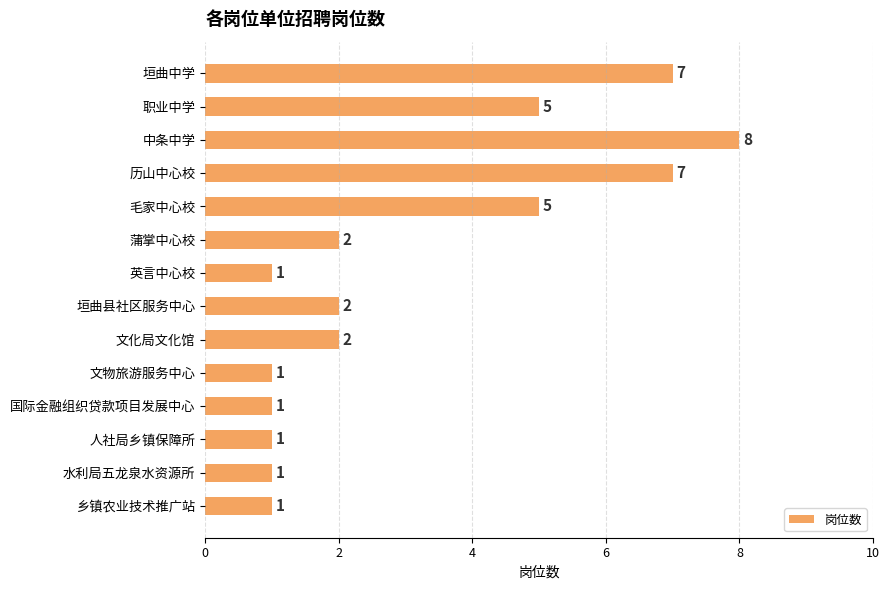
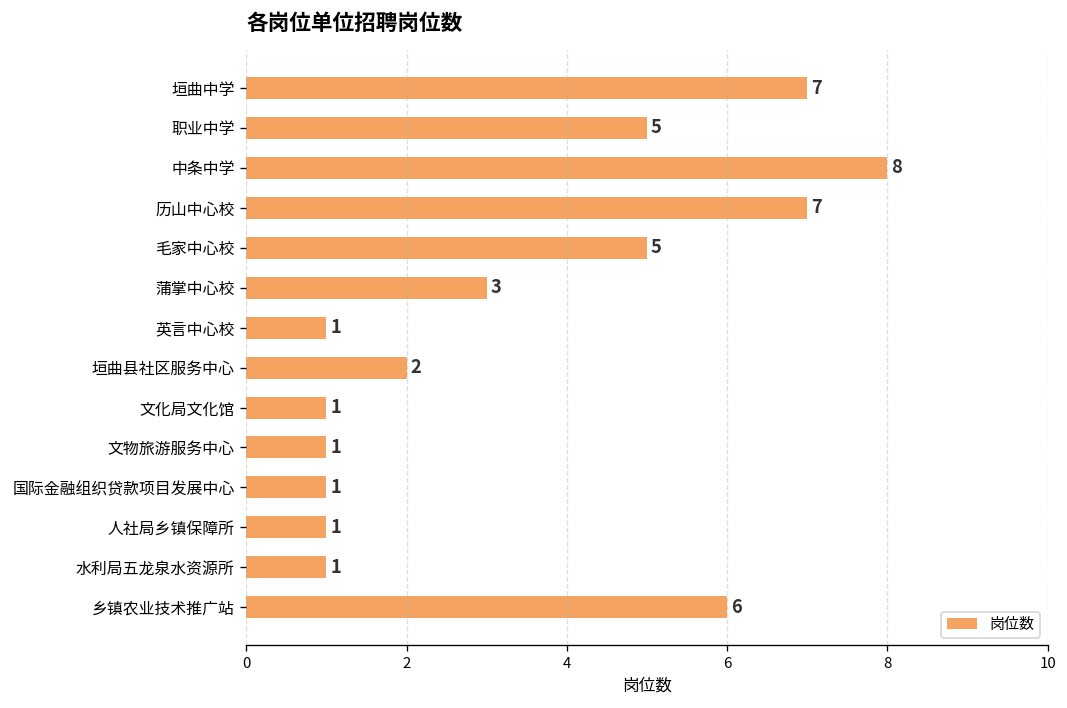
  {
    "垣曲中学": 7,
    "职业中学": 5,
    "中条中学": 8,
    "历山中心校": 7,
    "毛家中心校": 5,
-   "蒲掌中心校": 2,
+   "蒲掌中心校": 3,
    "英言中心校": 1,
    "垣曲县社区服务中心": 2,
-   "文化局文化馆": 2,
+   "文化局文化馆": 1,
    "文物旅游服务中心": 1,
    "国际金融组织贷款项目发展中心": 1,
    "人社局乡镇保障所": 1,
    "水利局五龙泉水资源所": 1,
-   "乡镇农业技术推广站": 1
+   "乡镇农业技术推广站": 6
  }
